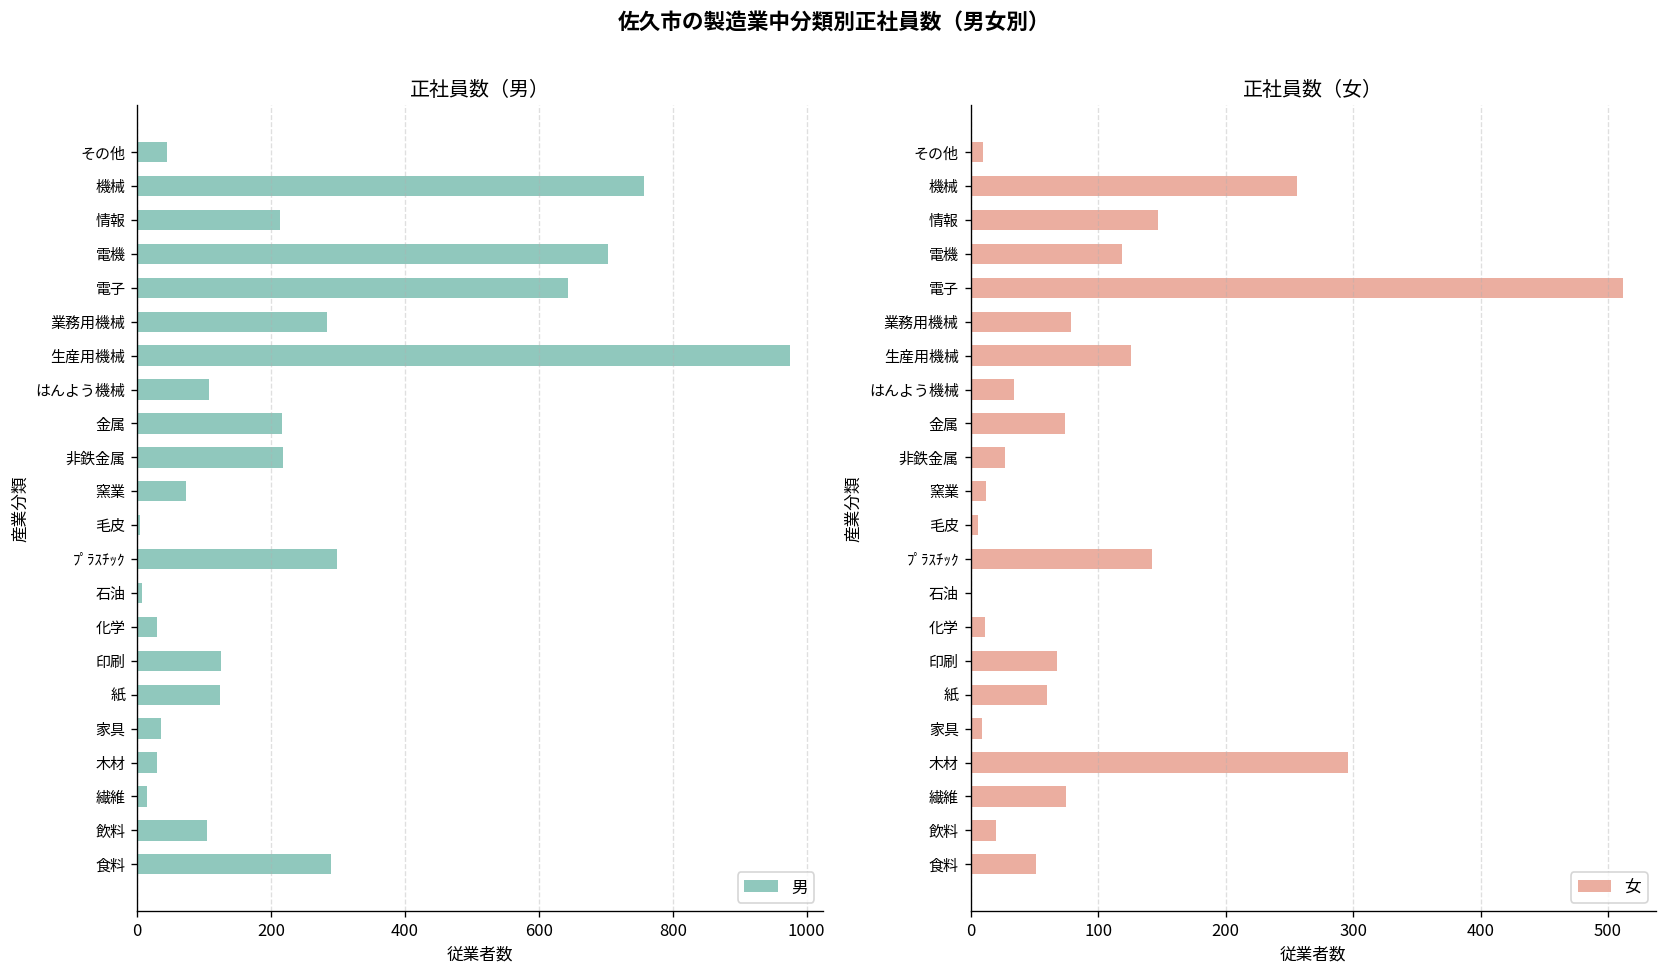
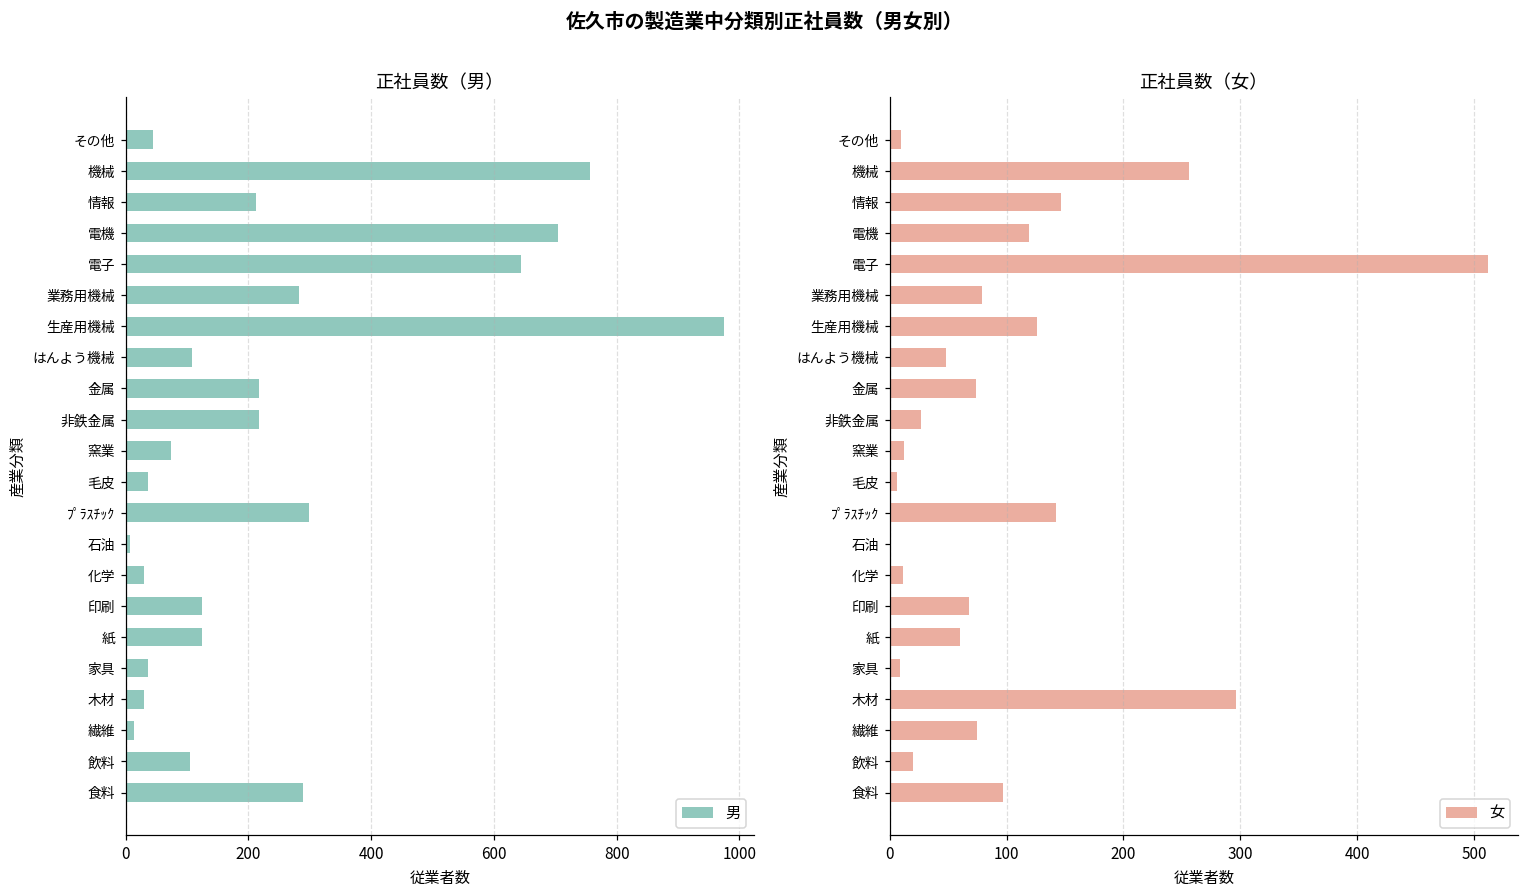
  {
    "正社員数（男）": {
      "その他": 50,
      "機械": 760,
      "情報": 210,
      "電機": 700,
      "電子": 640,
      "業務用機械": 280,
      "生産用機械": 980,
      "はんよう機械": 110,
      "金属": 220,
      "非鉄金属": 220,
      "窯業": 70,
-     "毛皮": 10,
+     "毛皮": 40,
      "ﾌﾟﾗｽﾁｯｸ": 300,
      "石油": 10,
      "化学": 30,
      "印刷": 130,
      "紙": 120,
      "家具": 40,
      "木材": 30,
      "繊維": 10,
      "飲料": 110,
      "食料": 290
    },
    "正社員数（女）": {
      "その他": 10,
      "機械": 256,
      "情報": 147,
      "電機": 119,
      "電子": 512,
      "業務用機械": 79,
      "生産用機械": 126,
-     "はんよう機械": 34,
+     "はんよう機械": 48,
      "金属": 74,
      "非鉄金属": 27,
      "窯業": 12,
      "毛皮": 6,
      "ﾌﾟﾗｽﾁｯｸ": 142,
      "化学": 11,
      "印刷": 68,
      "紙": 60,
      "家具": 9,
      "木材": 296,
      "繊維": 75,
      "飲料": 20,
-     "食料": 51
+     "食料": 97
    }
  }
